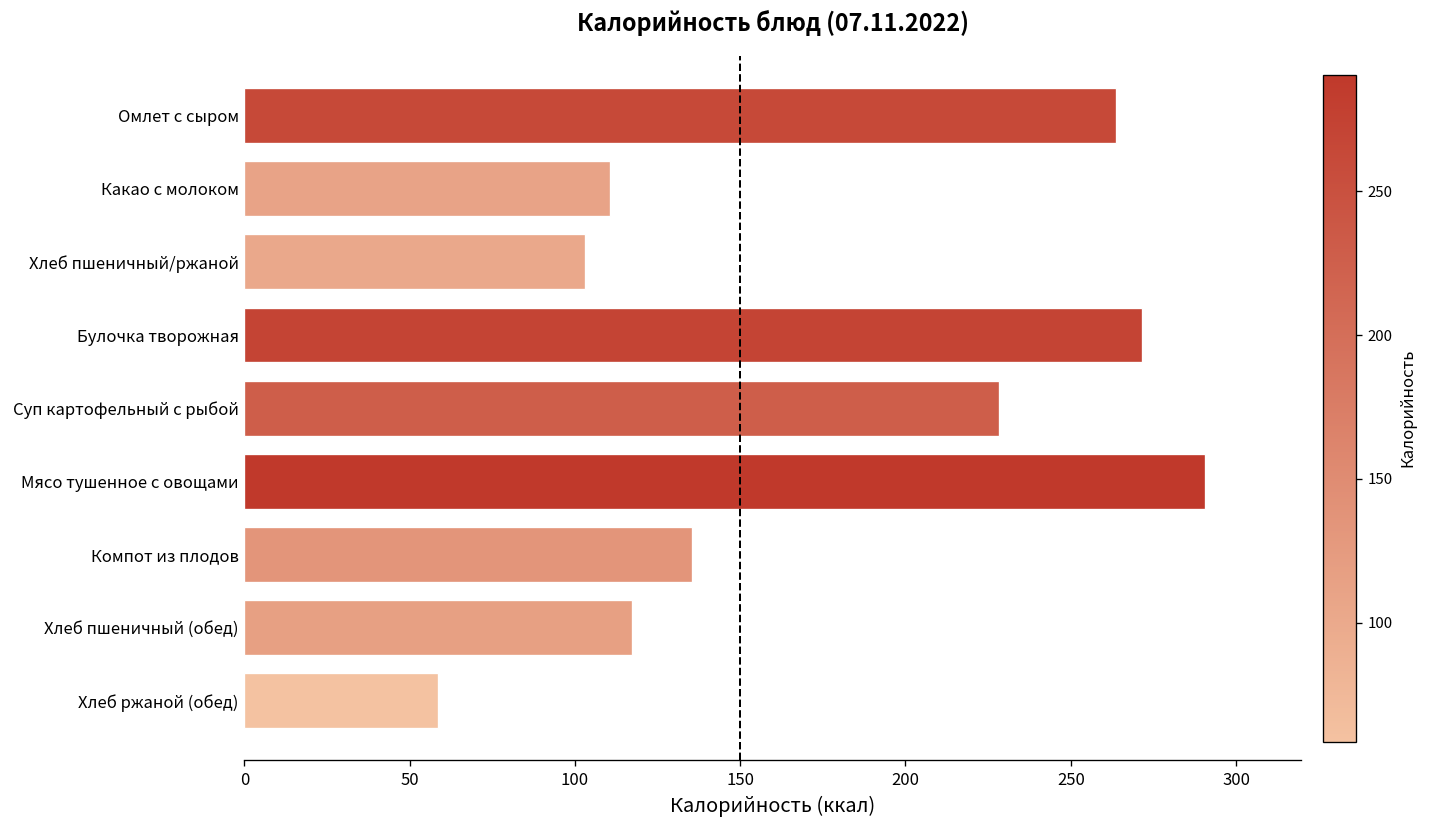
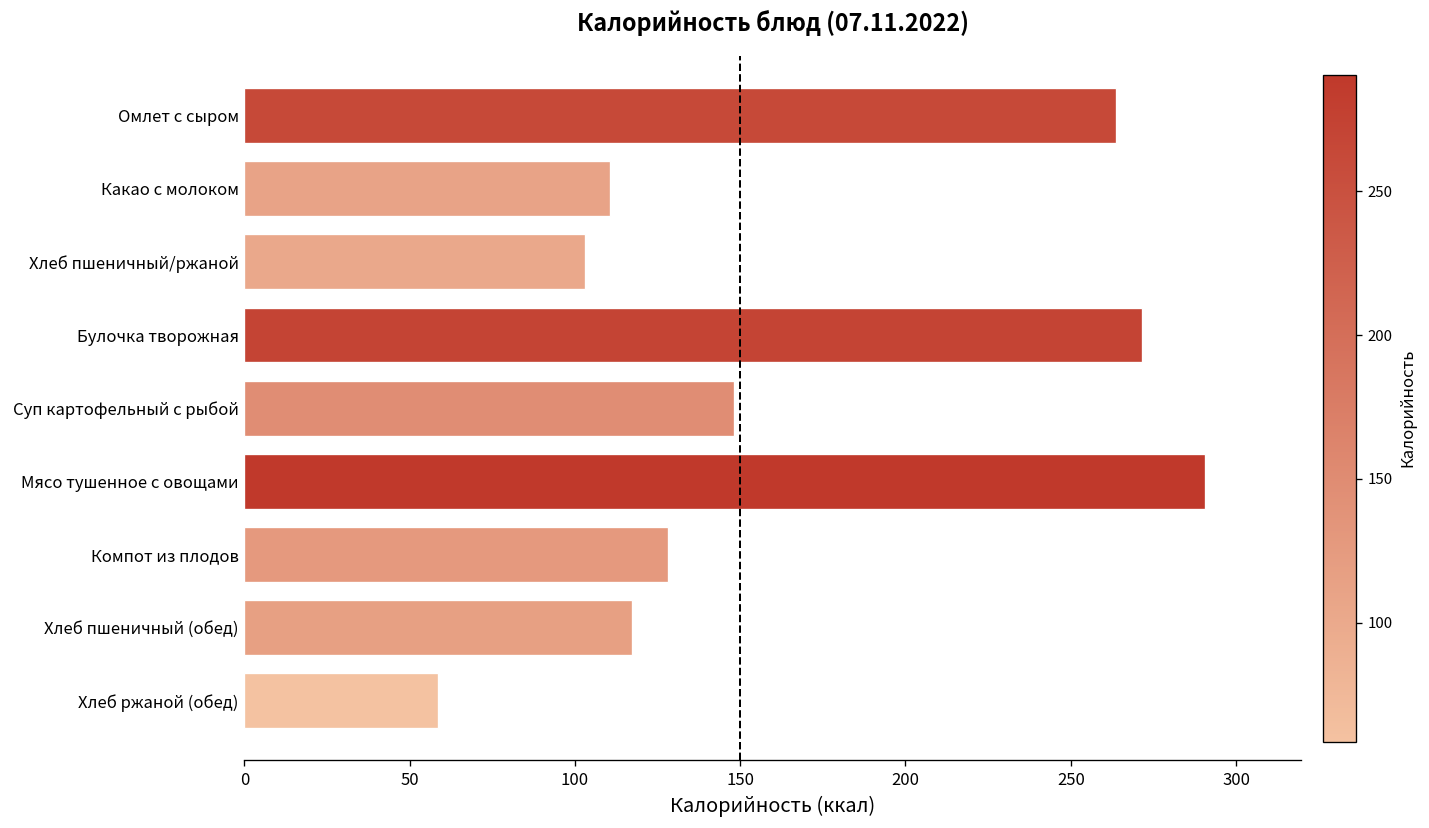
  {
    "Омлет с сыром": 264,
    "Какао с молоком": 111,
    "Хлеб пшеничный/ржаной": 103,
    "Булочка творожная": 272,
-   "Суп картофельный с рыбой": 228,
+   "Суп картофельный с рыбой": 148,
    "Мясо тушенное с овощами": 291,
-   "Компот из плодов": 135,
+   "Компот из плодов": 128,
    "Хлеб пшеничный (обед)": 117,
    "Хлеб ржаной (обед)": 59
  }
